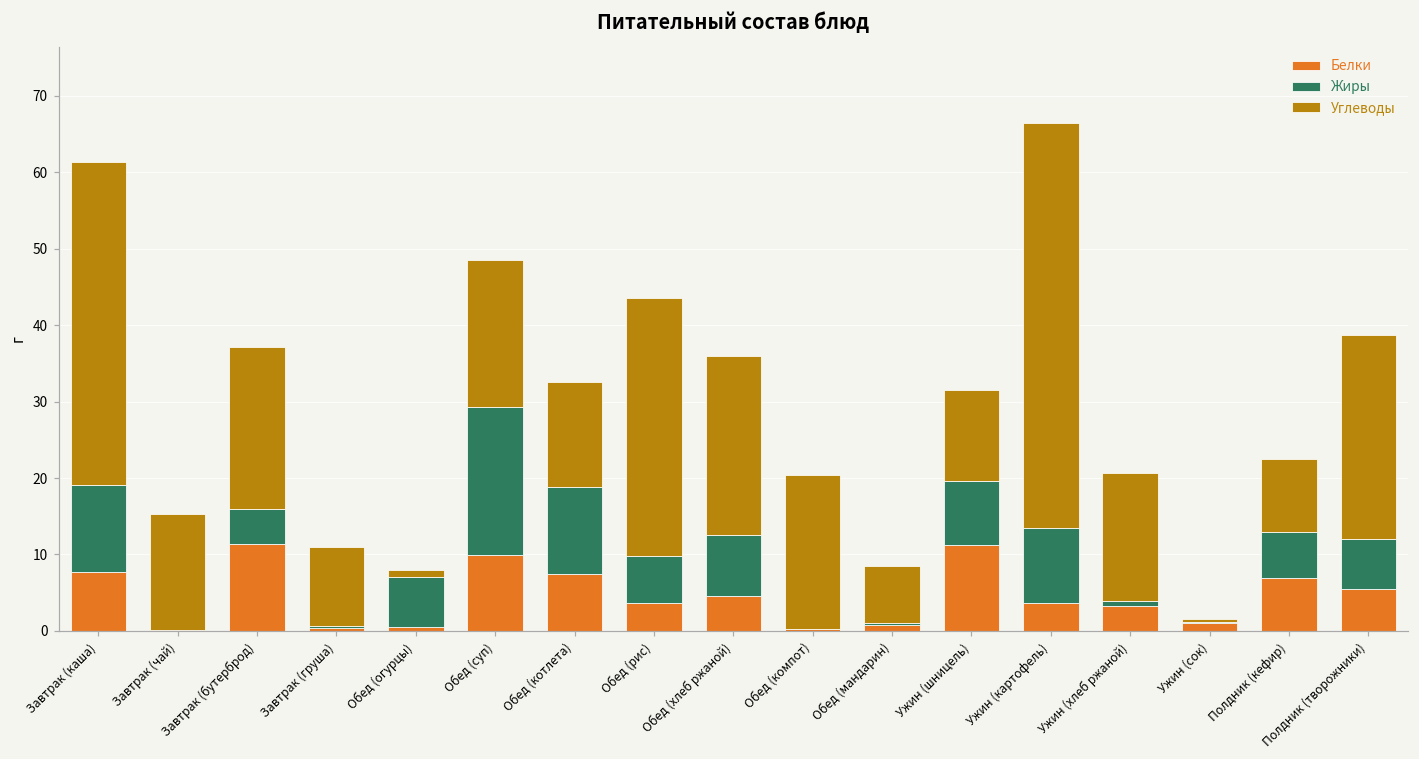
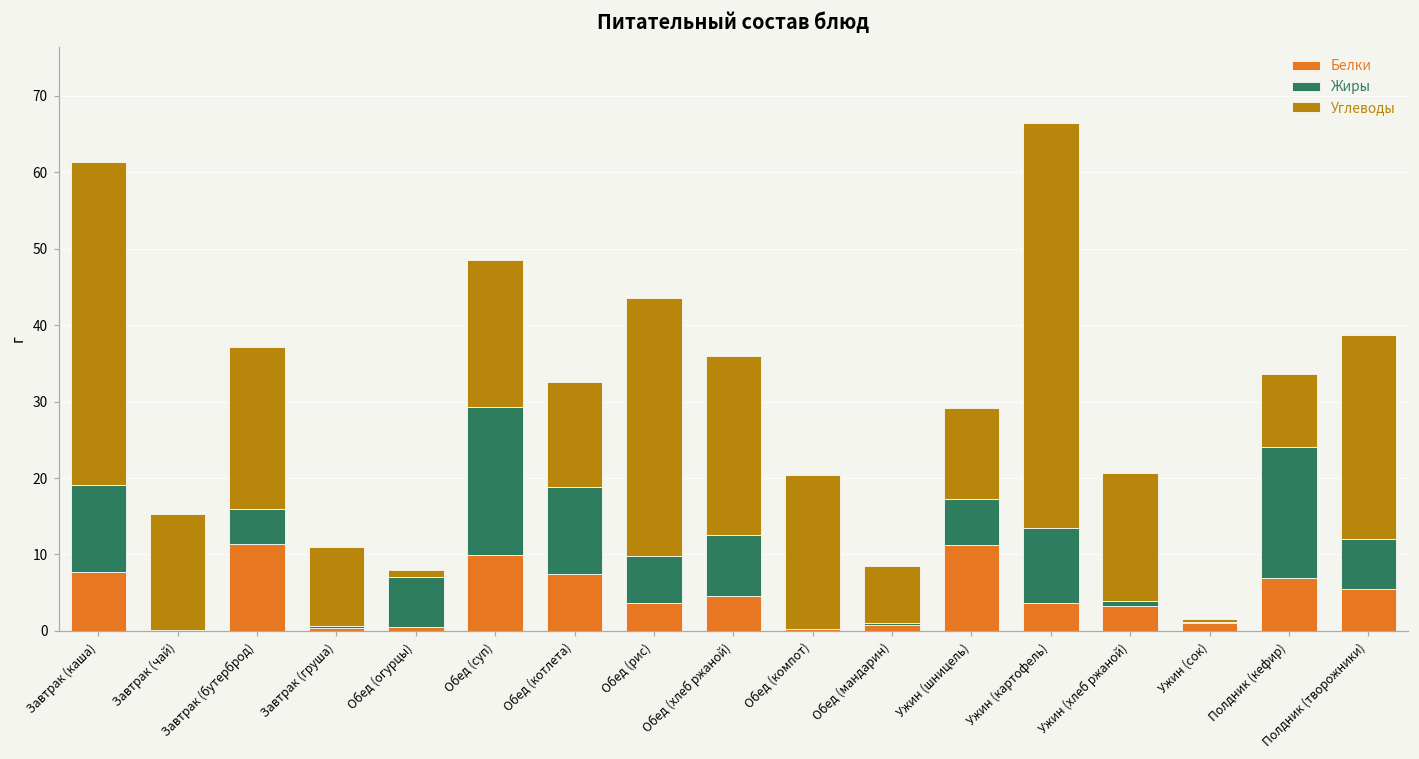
  {
    "Жиры": {
      "Завтрак (каша)": 11,
      "Завтрак (чай)": 0,
      "Завтрак (бутерброд)": 5,
      "Обед (огурцы)": 7,
      "Обед (суп)": 19,
      "Обед (котлета)": 11,
      "Обед (рис)": 6,
      "Обед (хлеб ржаной)": 8,
      "Обед (компот)": 0,
-     "Ужин (шницель)": 8,
+     "Ужин (шницель)": 6,
      "Ужин (картофель)": 10,
      "Ужин (хлеб ржаной)": 1,
-     "Полдник (кефир)": 6,
+     "Полдник (кефир)": 17,
      "Полдник (творожники)": 7
    }
  }
